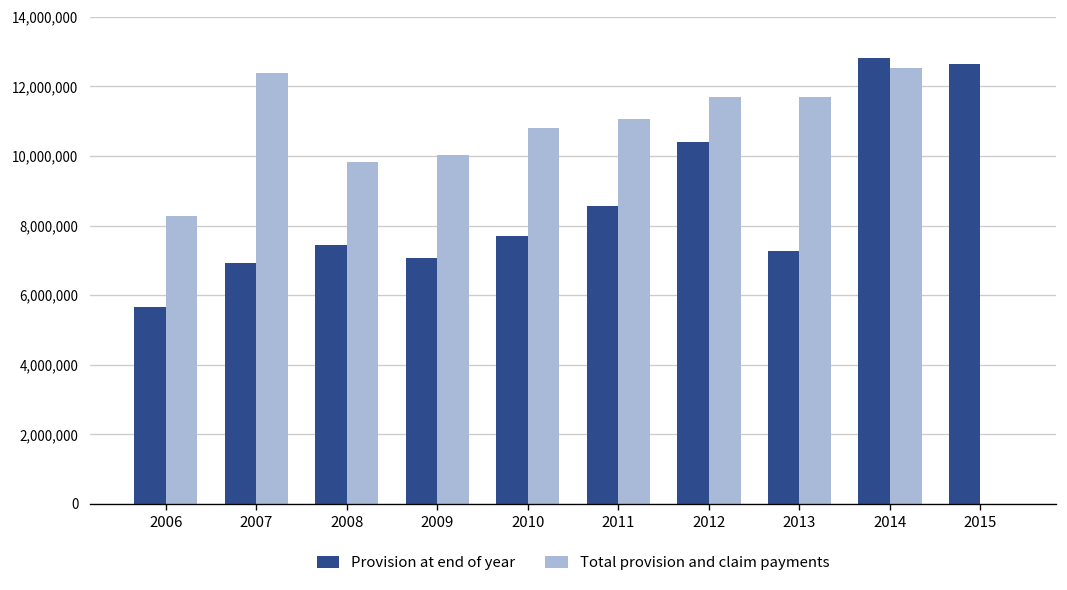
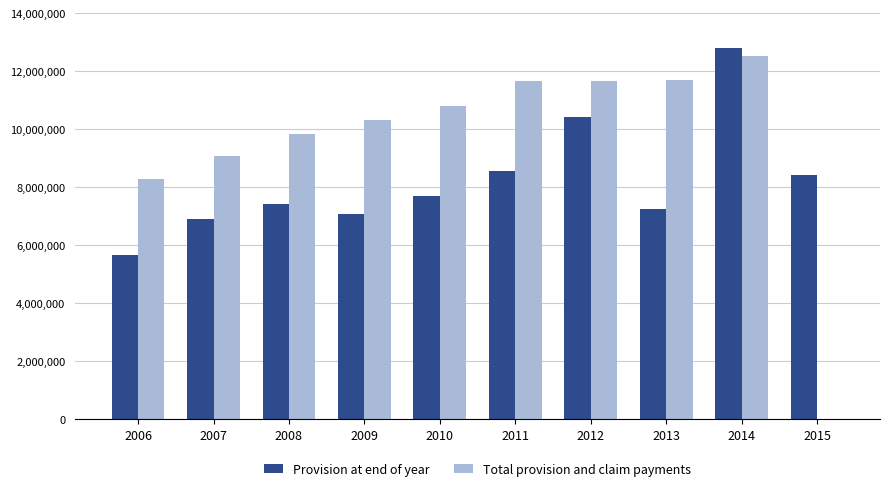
  {
    "Provision at end of year": {
      "2006": "5,700,000",
      "2007": "6,900,000",
      "2008": "7,400,000",
      "2009": "7,100,000",
      "2010": "7,700,000",
      "2011": "8,600,000",
      "2012": "10,400,000",
      "2013": "7,300,000",
      "2014": "12,800,000",
-     "2015": "12,700,000"
+     "2015": "8,400,000"
    },
    "Total provision and claim payments": {
      "2006": "8,300,000",
-     "2007": "12,400,000",
+     "2007": "9,100,000",
      "2008": "9,800,000",
-     "2009": "10,000,000",
+     "2009": "10,300,000",
      "2010": "10,800,000",
-     "2011": "11,100,000",
+     "2011": "11,700,000",
      "2012": "11,700,000",
      "2013": "11,700,000",
      "2014": "12,500,000",
      "2015": "0"
    }
  }
